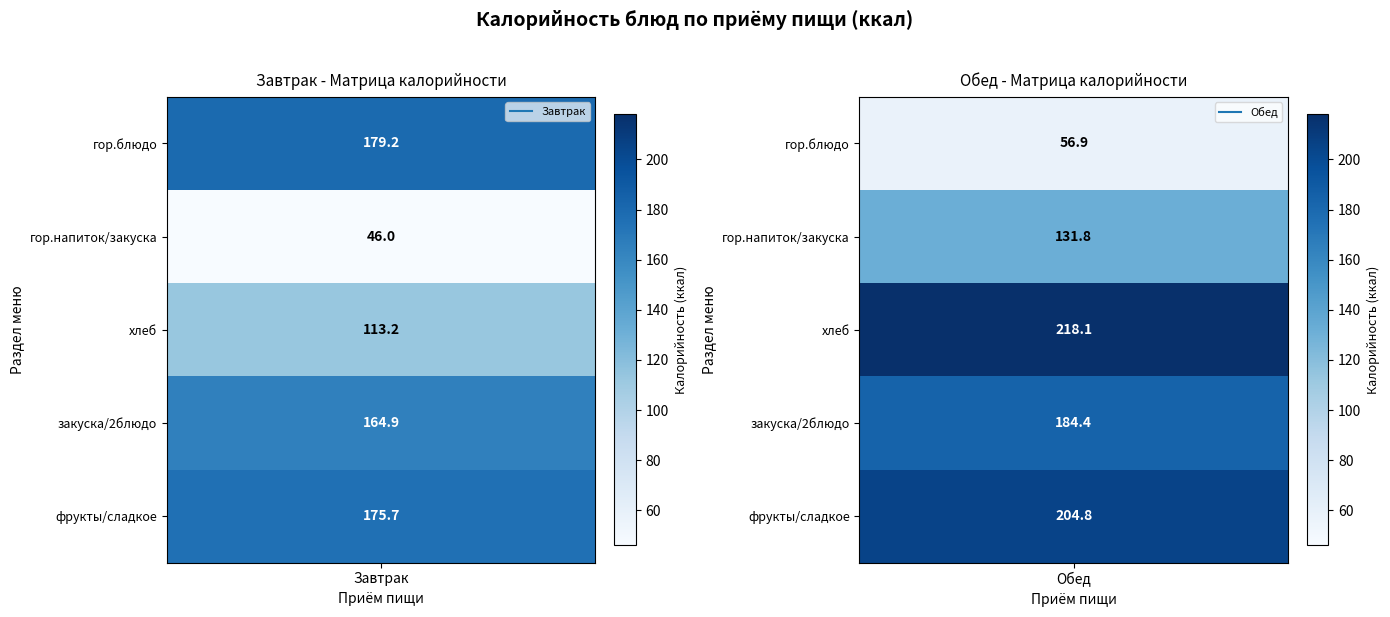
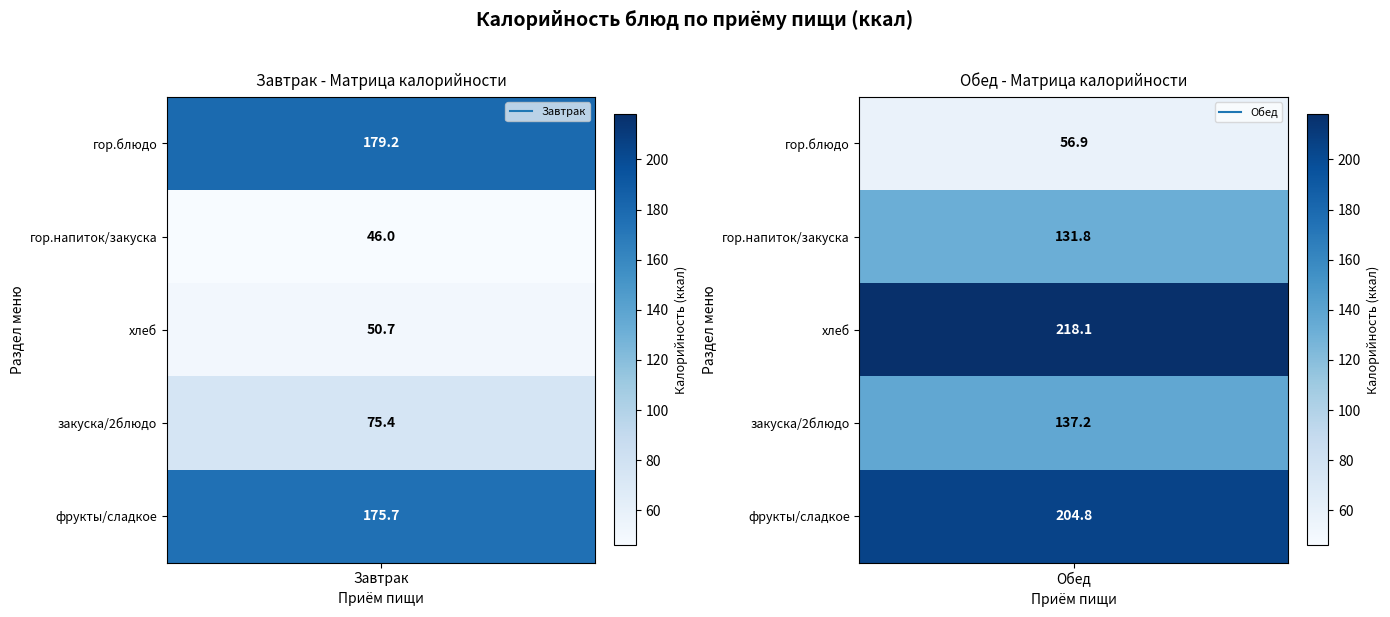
  {
    "Завтрак - Матрица калорийности": {
      "гор.блюдо": {
        "Завтрак": 179.2
      },
      "гор.напиток/закуска": {
        "Завтрак": 46.0
      },
      "хлеб": {
-       "Завтрак": 113.2
+       "Завтрак": 50.7
      },
      "закуска/2блюдо": {
-       "Завтрак": 164.9
+       "Завтрак": 75.4
      },
      "фрукты/сладкое": {
        "Завтрак": 175.7
      }
    },
    "Обед - Матрица калорийности": {
      "гор.блюдо": {
        "Обед": 56.9
      },
      "гор.напиток/закуска": {
        "Обед": 131.8
      },
      "хлеб": {
        "Обед": 218.1
      },
      "закуска/2блюдо": {
-       "Обед": 184.4
+       "Обед": 137.2
      },
      "фрукты/сладкое": {
        "Обед": 204.8
      }
    }
  }
